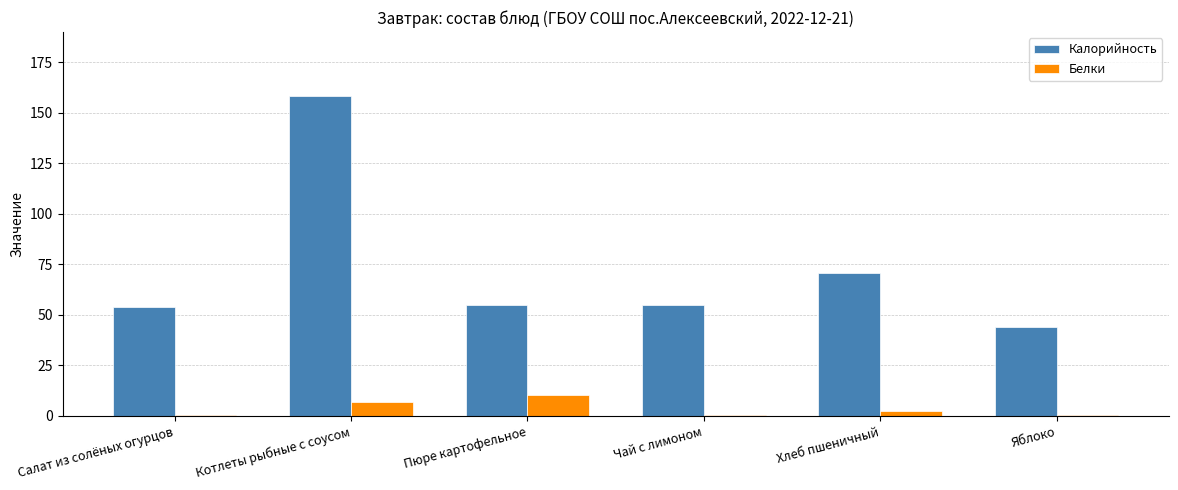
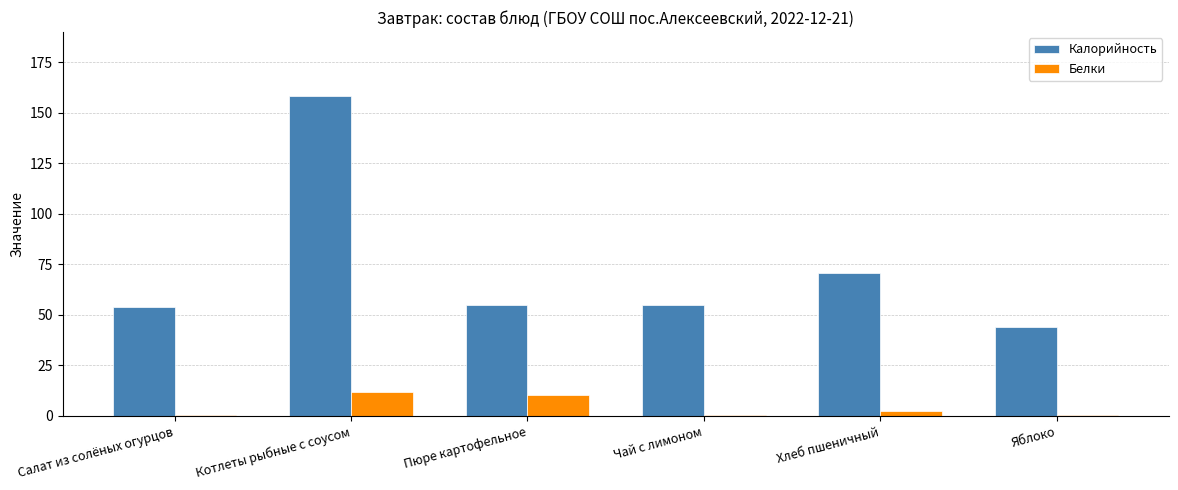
  {
    "Калорийность": {
      "Салат из солёных огурцов": 54,
      "Котлеты рыбные с соусом": 158,
      "Пюре картофельное": 55,
      "Чай с лимоном": 55,
      "Хлеб пшеничный": 71,
      "Яблоко": 44
    },
    "Белки": {
-     "Котлеты рыбные с соусом": 7,
+     "Котлеты рыбные с соусом": 12,
      "Пюре картофельное": 11,
      "Хлеб пшеничный": 2
    }
  }
